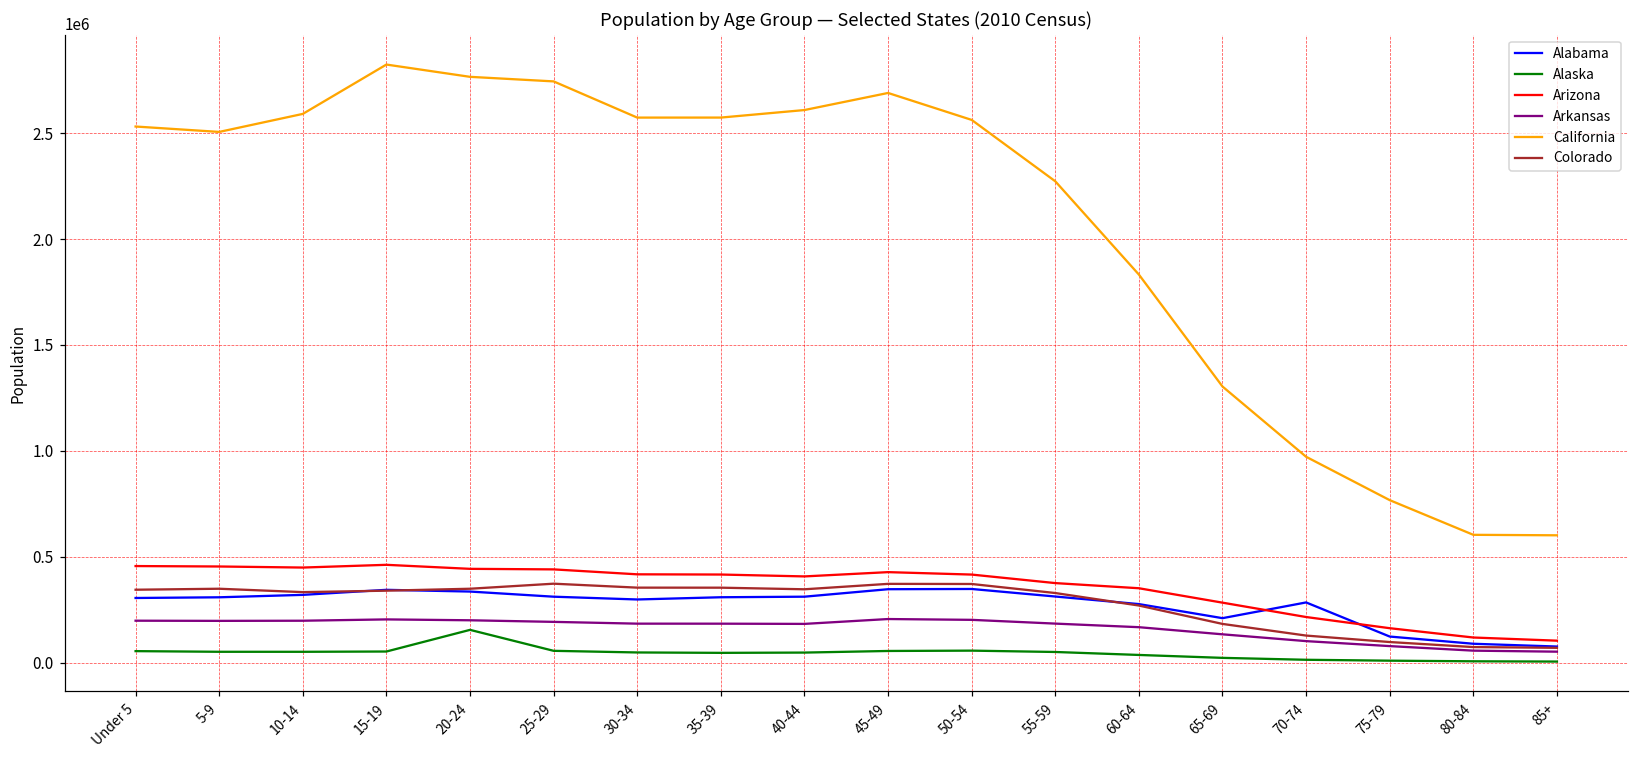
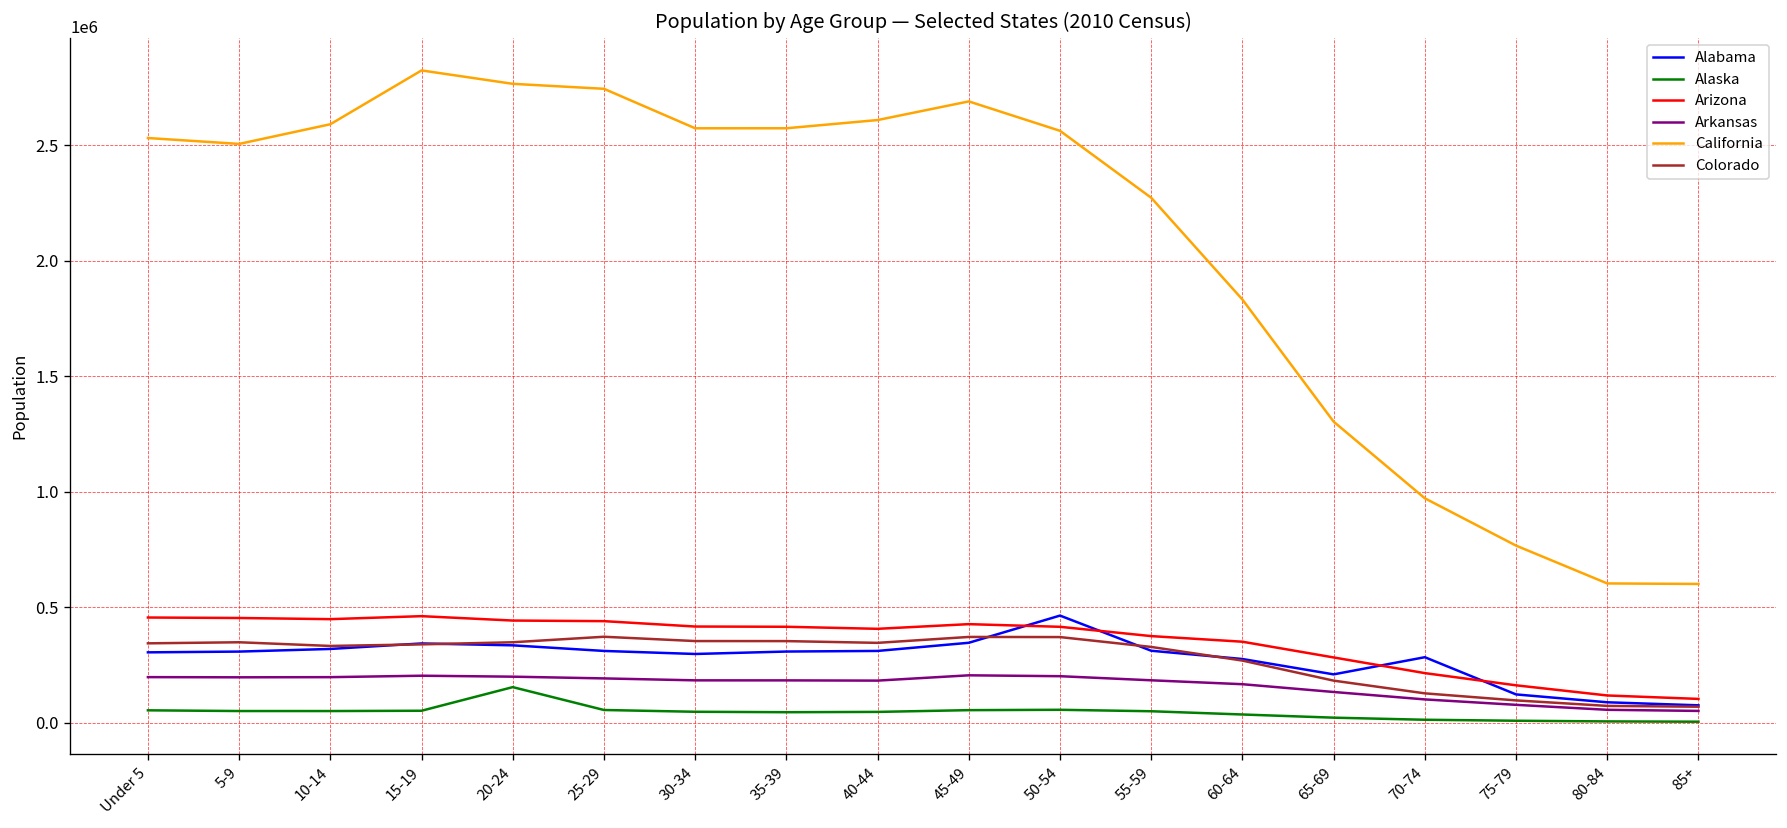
  {
    "Alabama": {
      "Under 5": 300000,
      "5-9": 310000,
      "20-24": 340000,
      "25-29": 310000,
      "30-34": 300000,
      "35-39": 310000,
      "40-44": 310000,
      "45-49": 350000,
-     "50-54": 350000,
+     "50-54": 460000,
      "55-59": 310000,
      "65-69": 210000,
      "70-74": 280000,
      "75-79": 120000,
      "80-84": 90000
    },
    "Alaska": {
      "Under 5": 50000,
      "5-9": 50000,
      "10-14": 50000,
      "15-19": 50000,
      "20-24": 150000,
      "25-29": 60000,
      "30-34": 50000,
      "35-39": 50000,
      "40-44": 50000,
      "45-49": 50000,
      "50-54": 60000,
      "55-59": 50000,
      "60-64": 40000,
      "65-69": 20000,
      "70-74": 10000,
      "75-79": 10000,
      "80-84": 10000,
      "85+": 0
    },
    "Arizona": {
      "Under 5": 460000,
      "5-9": 450000,
      "10-14": 450000,
      "15-19": 460000,
      "20-24": 440000,
      "25-29": 440000,
      "30-34": 420000,
      "35-39": 420000,
      "40-44": 410000,
      "45-49": 430000,
      "50-54": 420000,
      "55-59": 380000,
      "60-64": 350000,
      "65-69": 280000,
      "70-74": 220000,
      "75-79": 160000,
      "80-84": 120000,
      "85+": 100000
    },
    "Arkansas": {
      "Under 5": 200000,
      "5-9": 200000,
      "10-14": 200000,
      "15-19": 200000,
      "20-24": 200000,
      "25-29": 190000,
      "30-34": 180000,
      "35-39": 180000,
      "40-44": 180000,
      "45-49": 210000,
      "50-54": 200000,
      "55-59": 180000,
      "60-64": 170000,
      "65-69": 130000,
      "70-74": 100000,
      "75-79": 80000,
      "80-84": 60000,
      "85+": 50000
    },
    "California": {
      "Under 5": 2530000,
      "5-9": 2510000,
      "10-14": 2590000,
      "15-19": 2820000,
      "20-24": 2770000,
      "25-29": 2740000,
      "30-34": 2570000,
      "35-39": 2570000,
      "40-44": 2610000,
      "45-49": 2690000,
      "50-54": 2560000,
      "55-59": 2270000,
      "60-64": 1830000,
      "65-69": 1300000,
      "70-74": 970000,
      "75-79": 770000,
      "80-84": 600000,
      "85+": 600000
    },
    "Colorado": {
      "Under 5": 340000,
      "5-9": 350000,
      "20-24": 350000,
      "25-29": 370000,
      "30-34": 350000,
      "35-39": 350000,
      "40-44": 350000,
      "45-49": 370000,
      "50-54": 370000,
      "55-59": 330000,
      "65-69": 180000,
      "70-74": 130000,
      "75-79": 100000,
      "80-84": 70000
    }
  }
